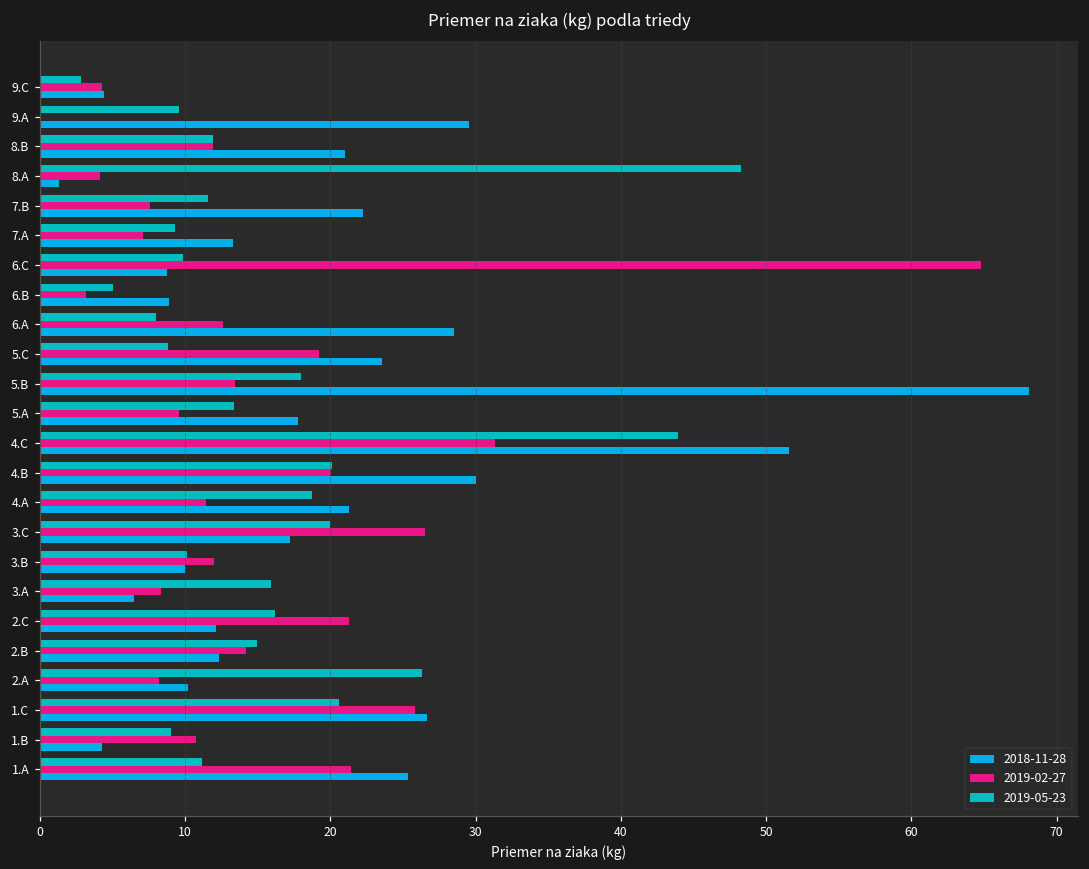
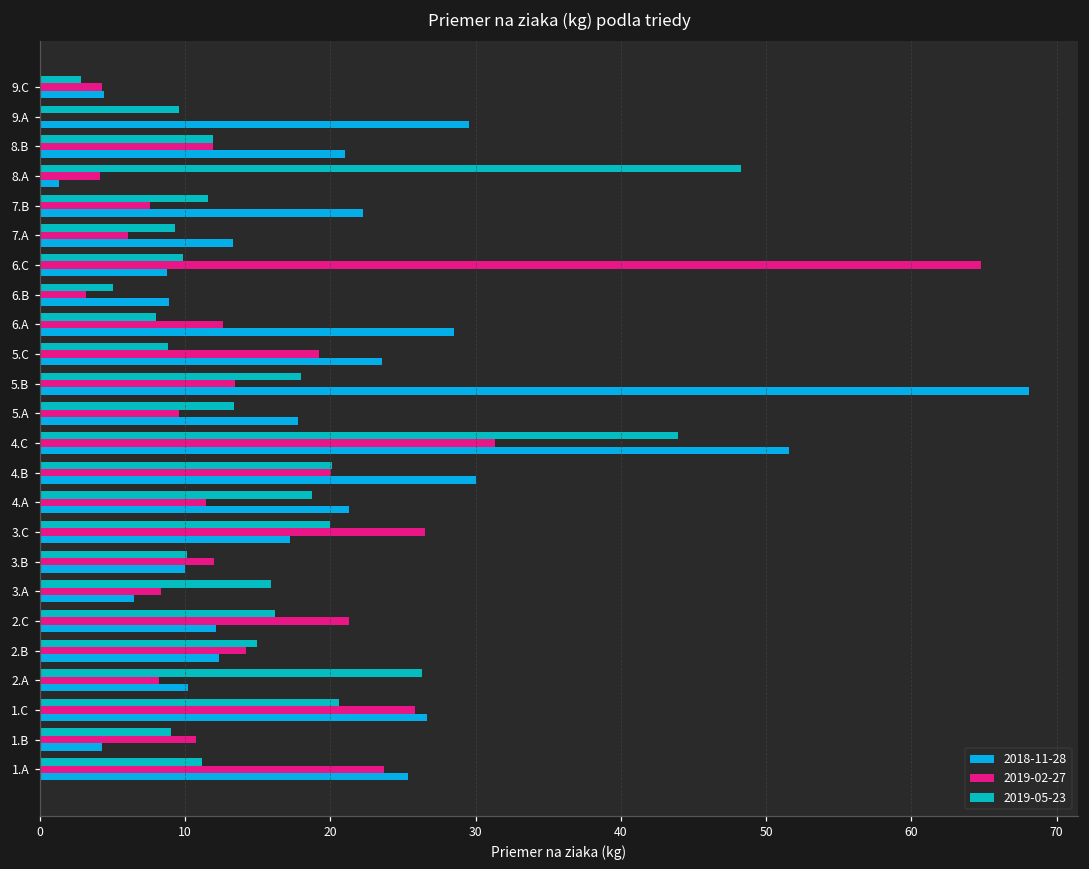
  {
    "2019-02-27": {
      "9.C": 4.3,
      "9.A": 0.0,
      "8.B": 11.9,
      "8.A": 4.2,
      "7.B": 7.6,
-     "7.A": 7.1,
+     "7.A": 6.1,
      "6.C": 64.8,
      "6.B": 3.2,
      "6.A": 12.6,
      "5.C": 19.2,
      "5.B": 13.4,
      "5.A": 9.6,
      "4.C": 31.3,
      "4.B": 20.0,
      "4.A": 11.4,
      "3.C": 26.5,
      "3.B": 12.0,
      "3.A": 8.3,
      "2.C": 21.3,
      "2.B": 14.2,
      "2.A": 8.2,
      "1.C": 25.8,
      "1.B": 10.8,
-     "1.A": 21.4
+     "1.A": 23.7
    }
  }
